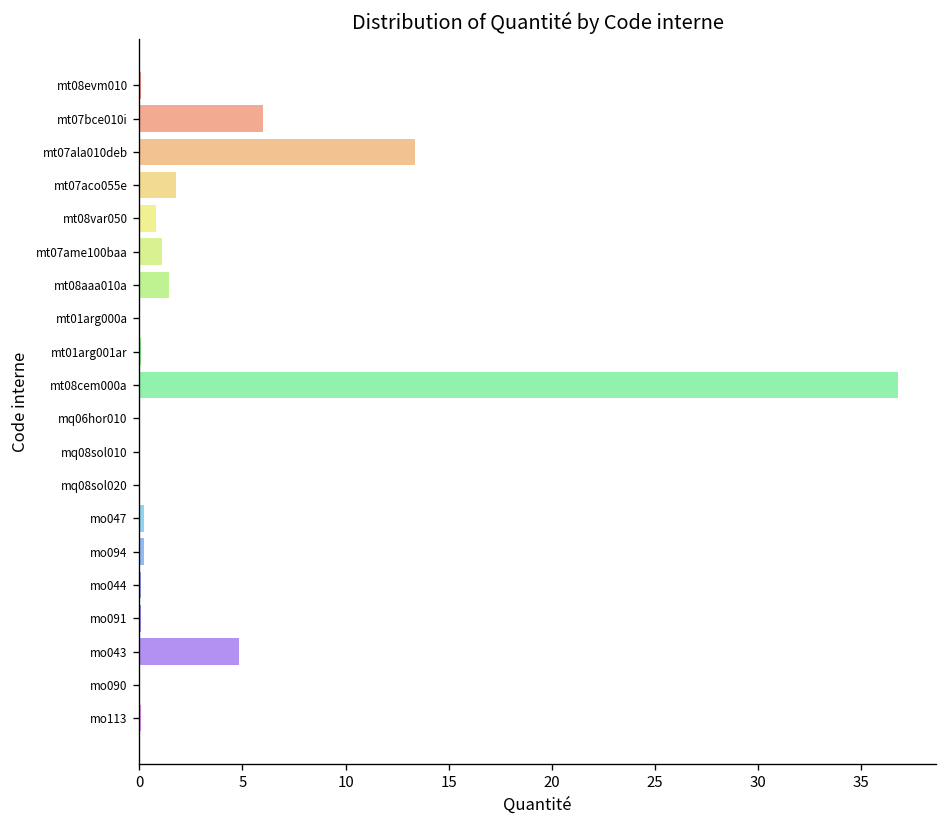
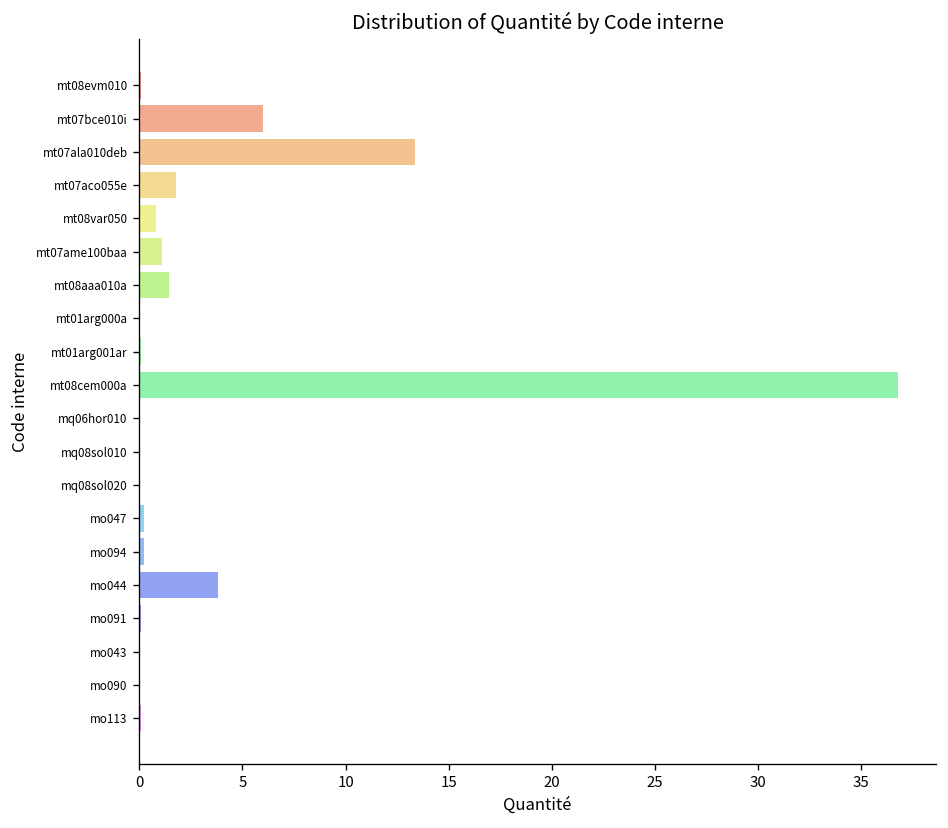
  {
    "mt07bce010i": 6.0,
    "mt07ala010deb": 13.4,
    "mt07aco055e": 1.8,
    "mt08var050": 0.8,
    "mt07ame100baa": 1.1,
    "mt08aaa010a": 1.5,
    "mt08cem000a": 36.8,
    "mo047": 0.2,
    "mo094": 0.2,
-   "mo044": 0.1,
-   "mo043": 4.8
+   "mo044": 3.8,
+   "mo043": 0.1
  }
